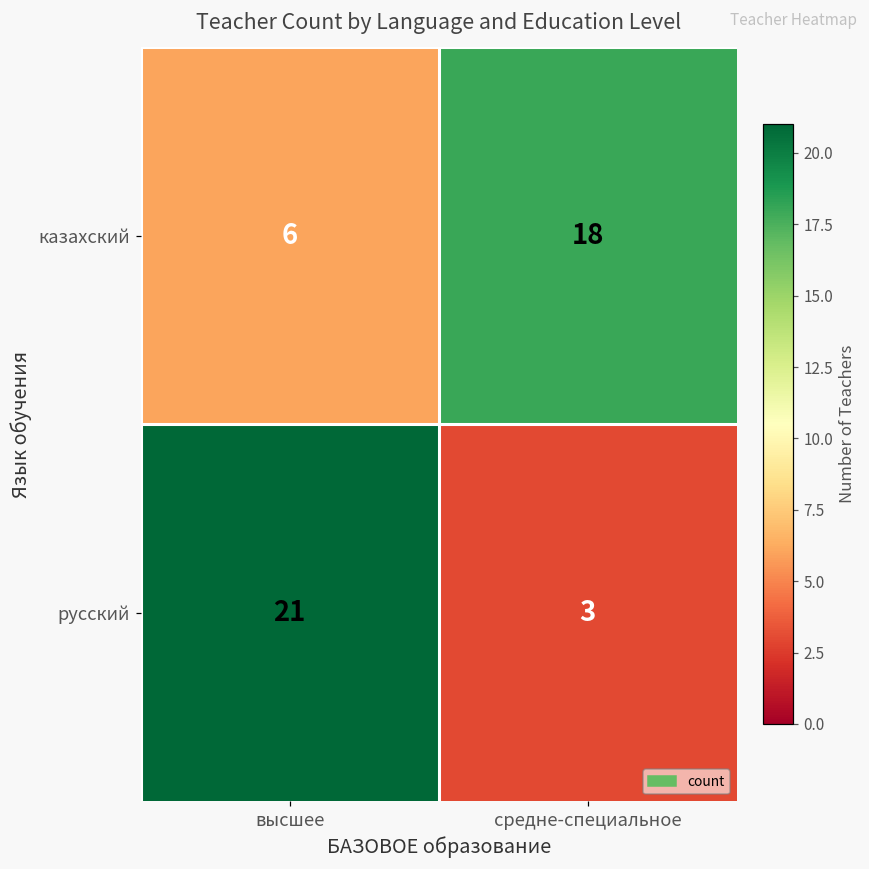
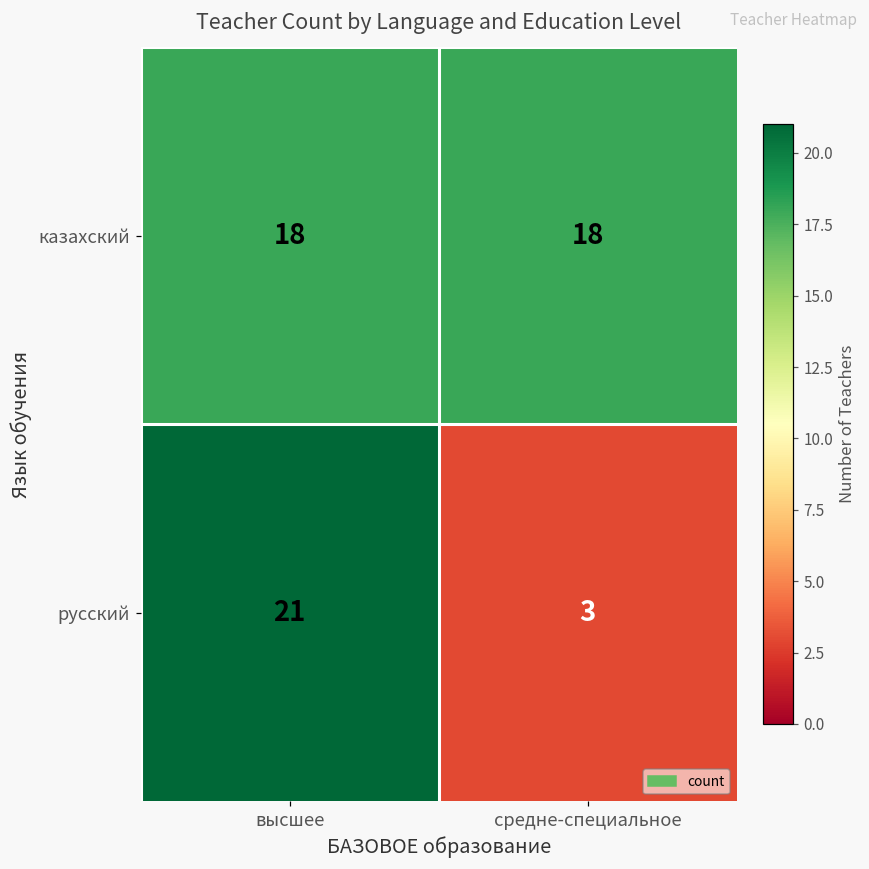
  {
    "казахский": {
-     "высшее": 6,
+     "высшее": 18,
      "средне-специальное": 18
    },
    "русский": {
      "высшее": 21,
      "средне-специальное": 3
    }
  }
